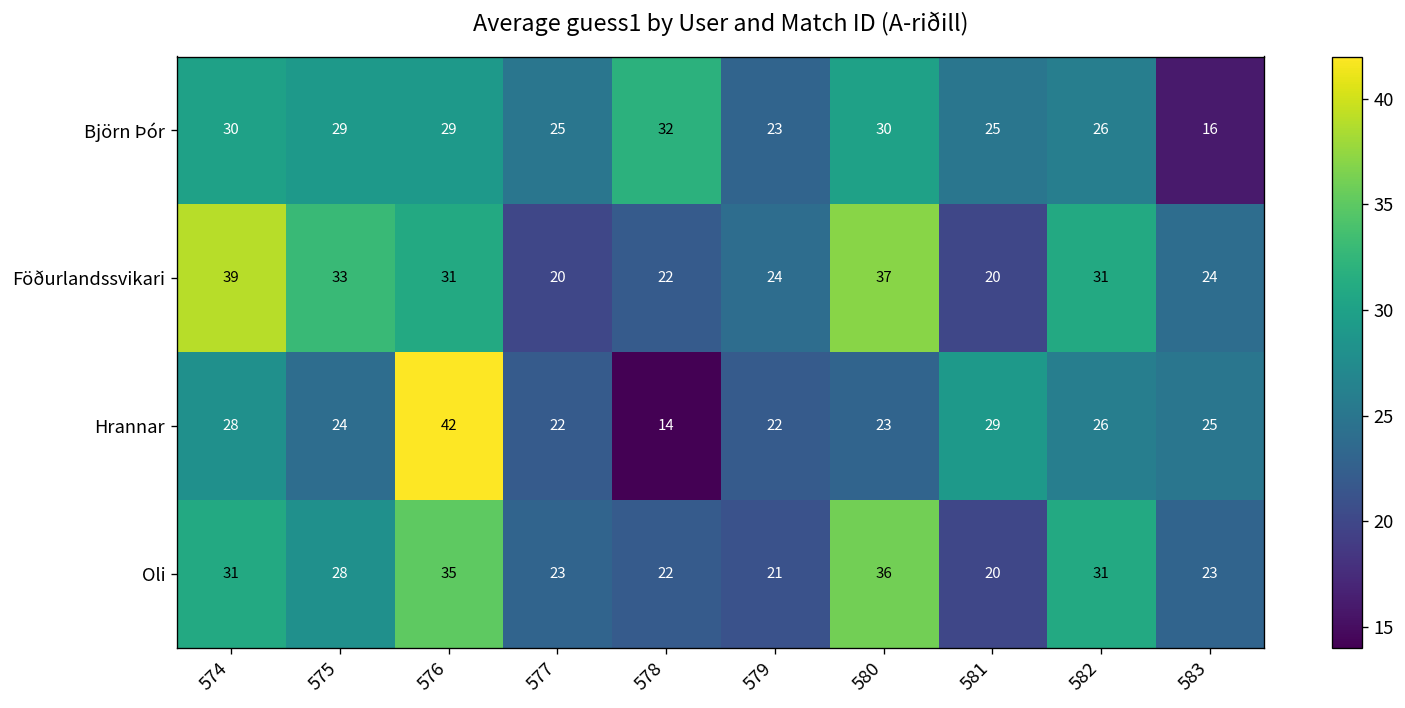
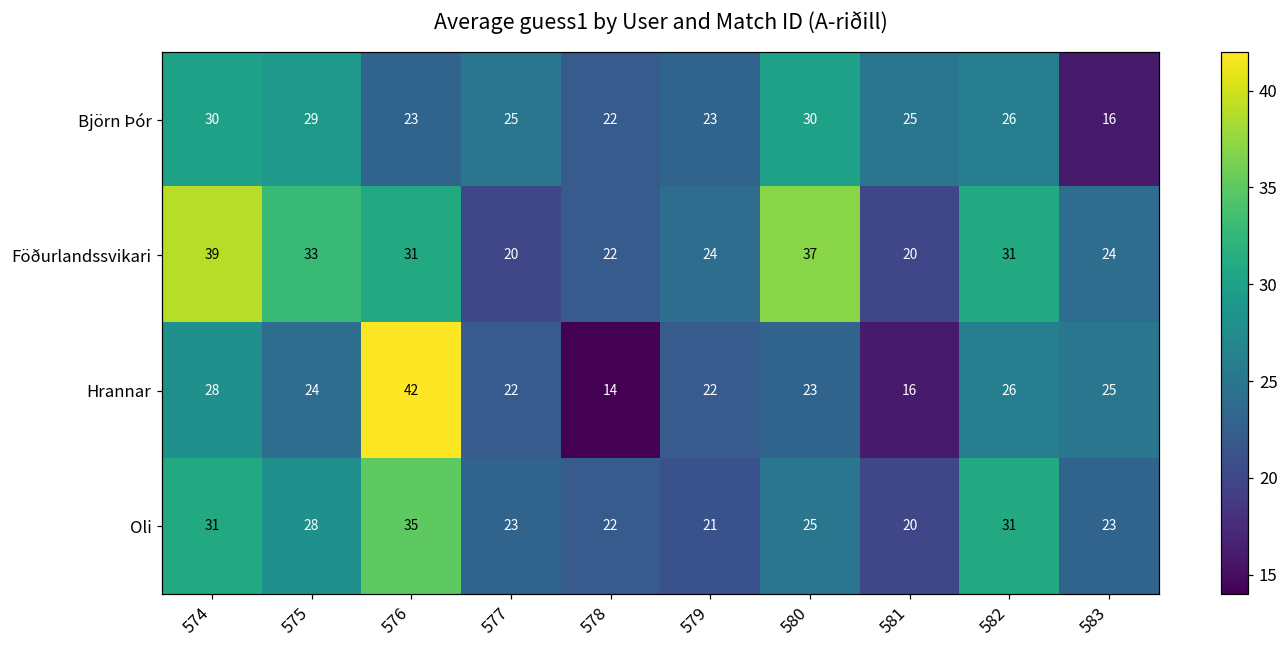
  {
    "Björn Þór": {
      "574": 30,
      "575": 29,
-     "576": 29,
+     "576": 23,
      "577": 25,
-     "578": 32,
+     "578": 22,
      "579": 23,
      "580": 30,
      "581": 25,
      "582": 26,
      "583": 16
    },
    "Föðurlandssvikari": {
      "574": 39,
      "575": 33,
      "576": 31,
      "577": 20,
      "578": 22,
      "579": 24,
      "580": 37,
      "581": 20,
      "582": 31,
      "583": 24
    },
    "Hrannar": {
      "574": 28,
      "575": 24,
      "576": 42,
      "577": 22,
      "578": 14,
      "579": 22,
      "580": 23,
-     "581": 29,
+     "581": 16,
      "582": 26,
      "583": 25
    },
    "Oli": {
      "574": 31,
      "575": 28,
      "576": 35,
      "577": 23,
      "578": 22,
      "579": 21,
-     "580": 36,
+     "580": 25,
      "581": 20,
      "582": 31,
      "583": 23
    }
  }
